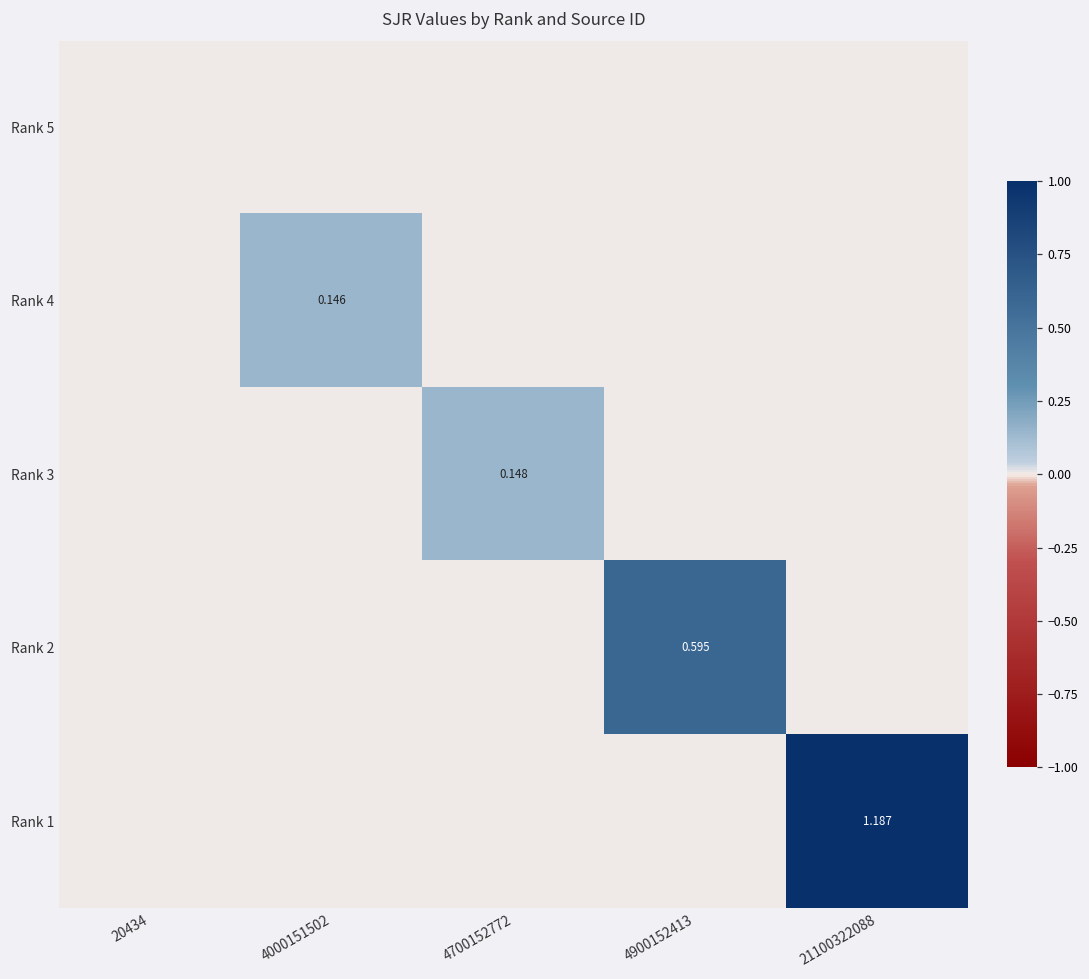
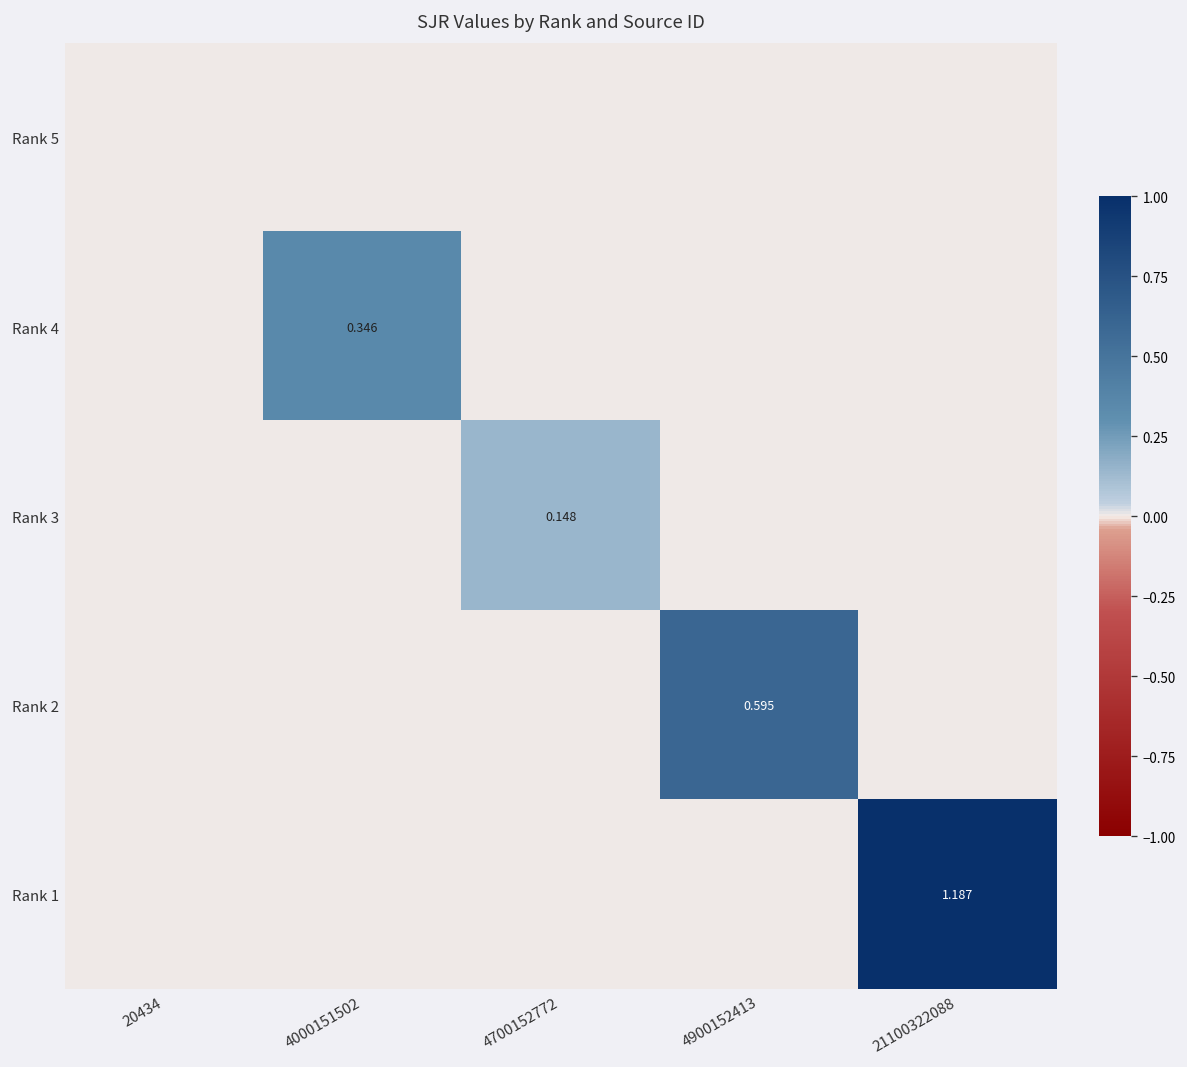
  {
    "Rank 4": {
-     "4000151502": 0.146
+     "4000151502": 0.346
    },
    "Rank 3": {
      "4700152772": 0.148
    },
    "Rank 2": {
      "4900152413": 0.595
    },
    "Rank 1": {
      "21100322088": 1.187
    }
  }
